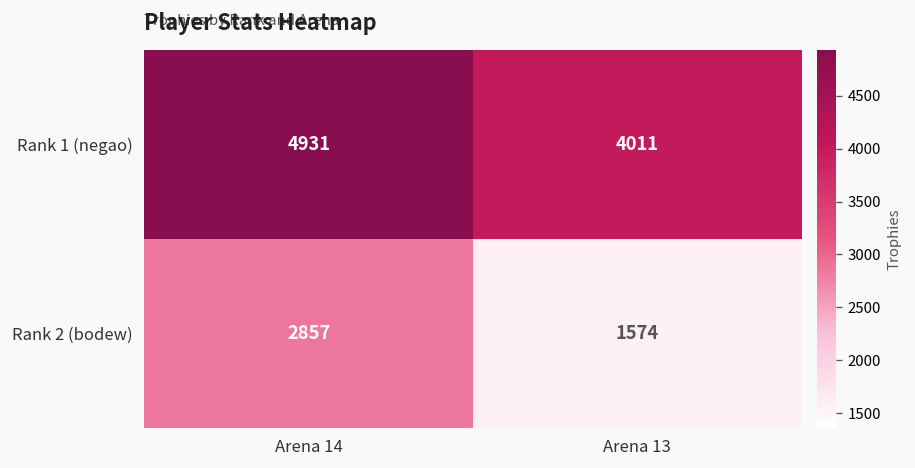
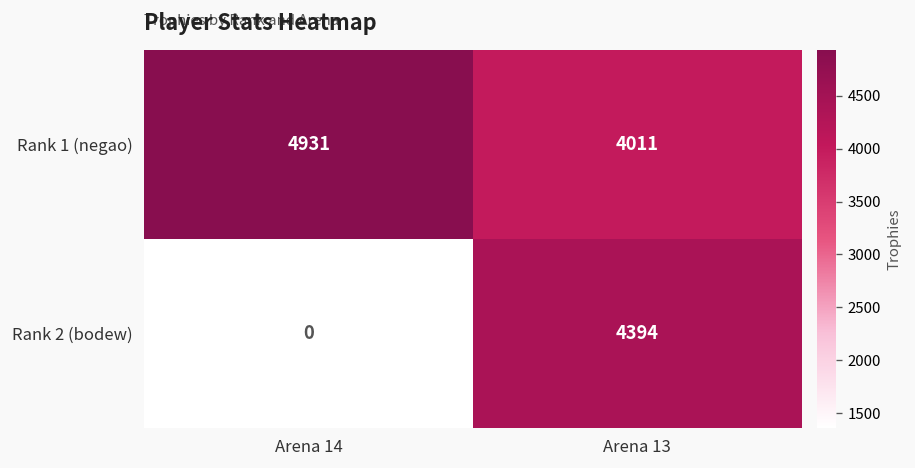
  {
    "Rank 1 (negao)": {
      "Arena 14": 4931,
      "Arena 13": 4011
    },
    "Rank 2 (bodew)": {
-     "Arena 14": 2857,
-     "Arena 13": 1574
+     "Arena 14": 0,
+     "Arena 13": 4394
    }
  }
